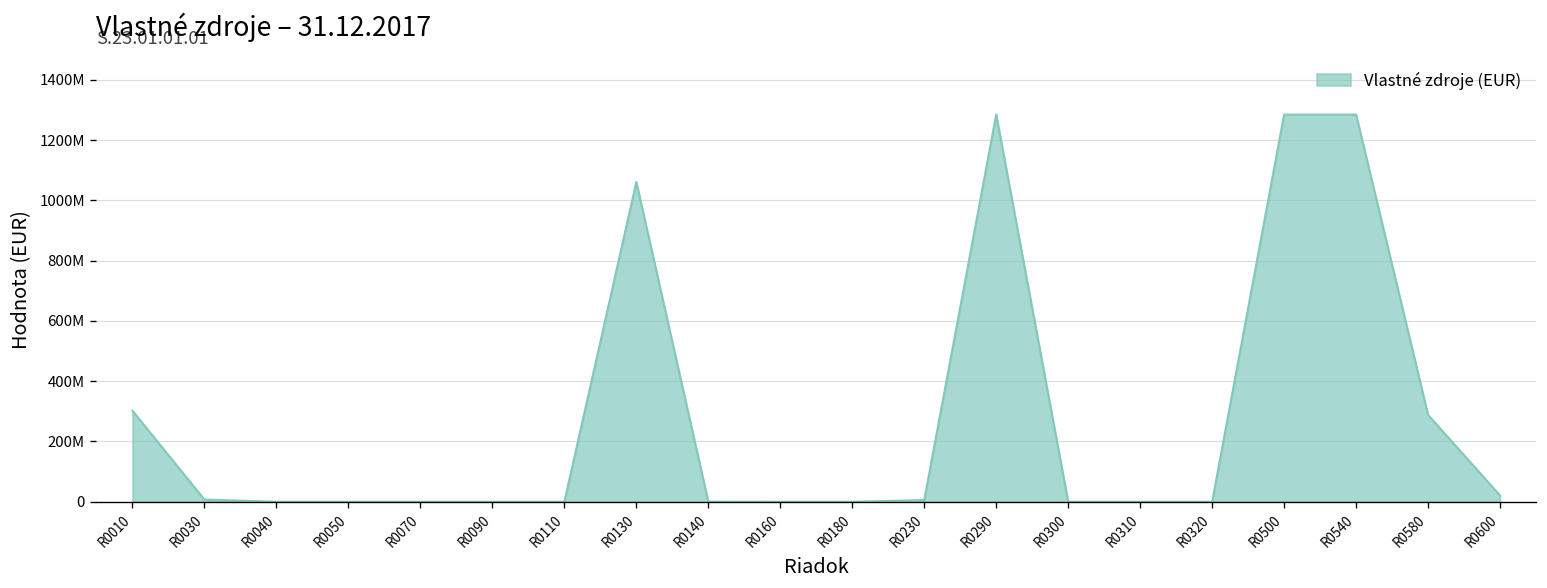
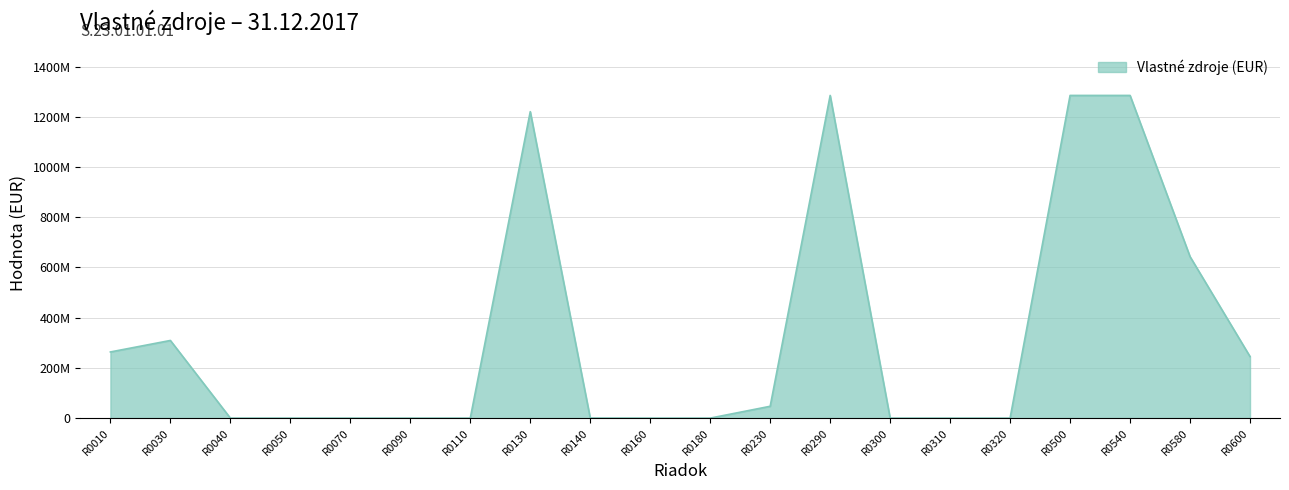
  {
-   "R0010": 300000000,
-   "R0030": 10000000,
+   "R0010": 260000000,
+   "R0030": 310000000,
    "R0040": 0,
    "R0050": 0,
    "R0070": 0,
    "R0090": 0,
    "R0110": 0,
-   "R0130": 1060000000,
+   "R0130": 1220000000,
    "R0140": 0,
    "R0160": 0,
    "R0180": 0,
-   "R0230": 10000000,
+   "R0230": 50000000,
    "R0290": 1280000000,
    "R0300": 0,
    "R0310": 0,
    "R0320": 0,
    "R0500": 1280000000,
    "R0540": 1280000000,
-   "R0580": 290000000,
-   "R0600": 20000000
+   "R0580": 640000000,
+   "R0600": 250000000
  }
